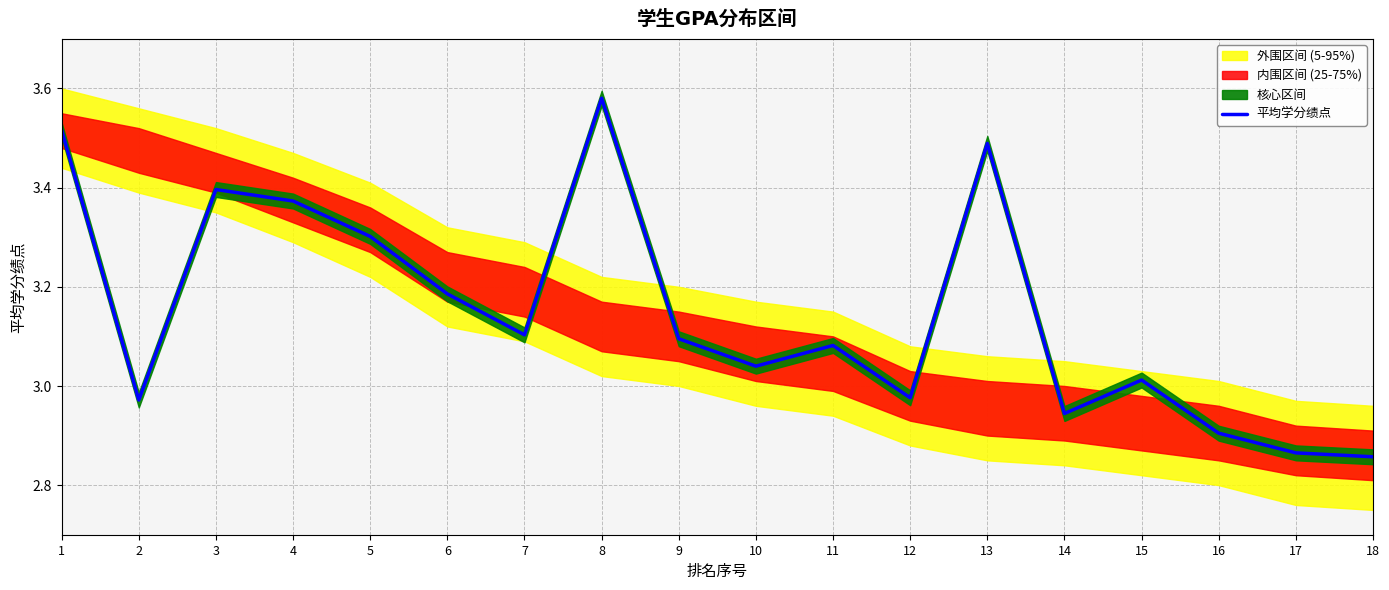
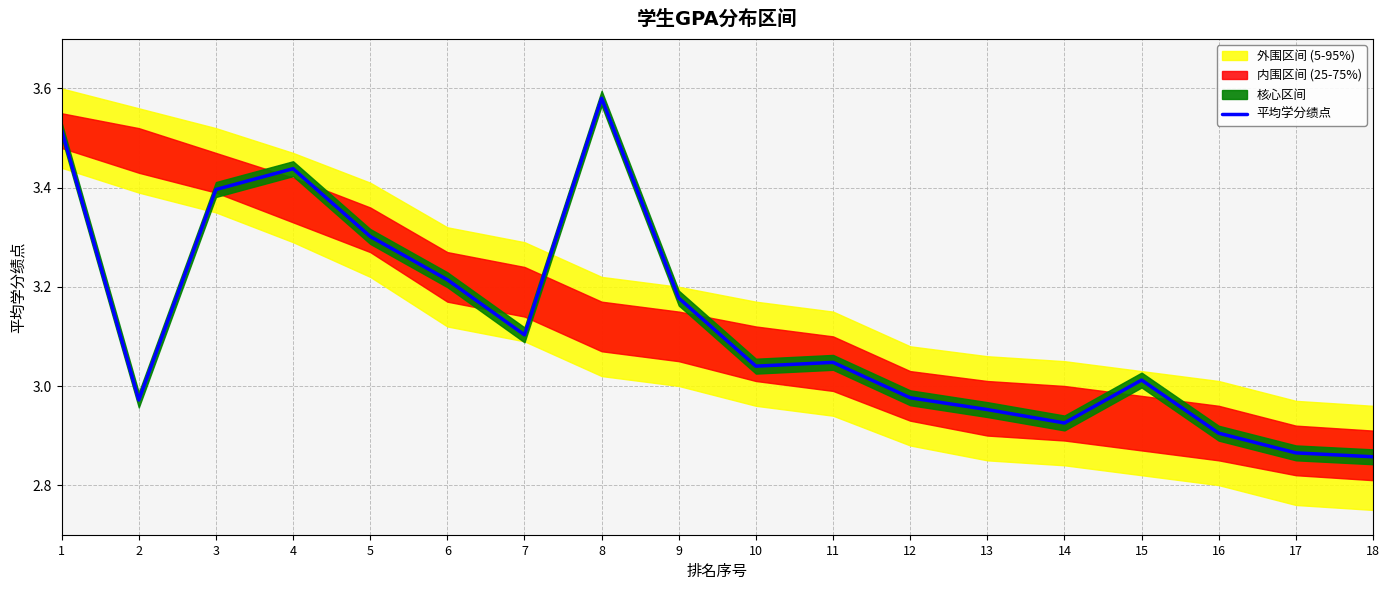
  {
    "平均学分绩点": {
      "1": 3.52,
      "2": 2.97,
      "3": 3.40,
-     "4": 3.37,
+     "4": 3.44,
      "5": 3.30,
-     "6": 3.19,
+     "6": 3.21,
      "7": 3.10,
      "8": 3.58,
-     "9": 3.10,
+     "9": 3.18,
      "10": 3.04,
-     "11": 3.08,
+     "11": 3.05,
      "12": 2.98,
-     "13": 3.49,
-     "14": 2.94,
+     "13": 2.95,
+     "14": 2.93,
      "15": 3.01,
      "16": 2.90,
      "17": 2.87,
      "18": 2.86
    }
  }
